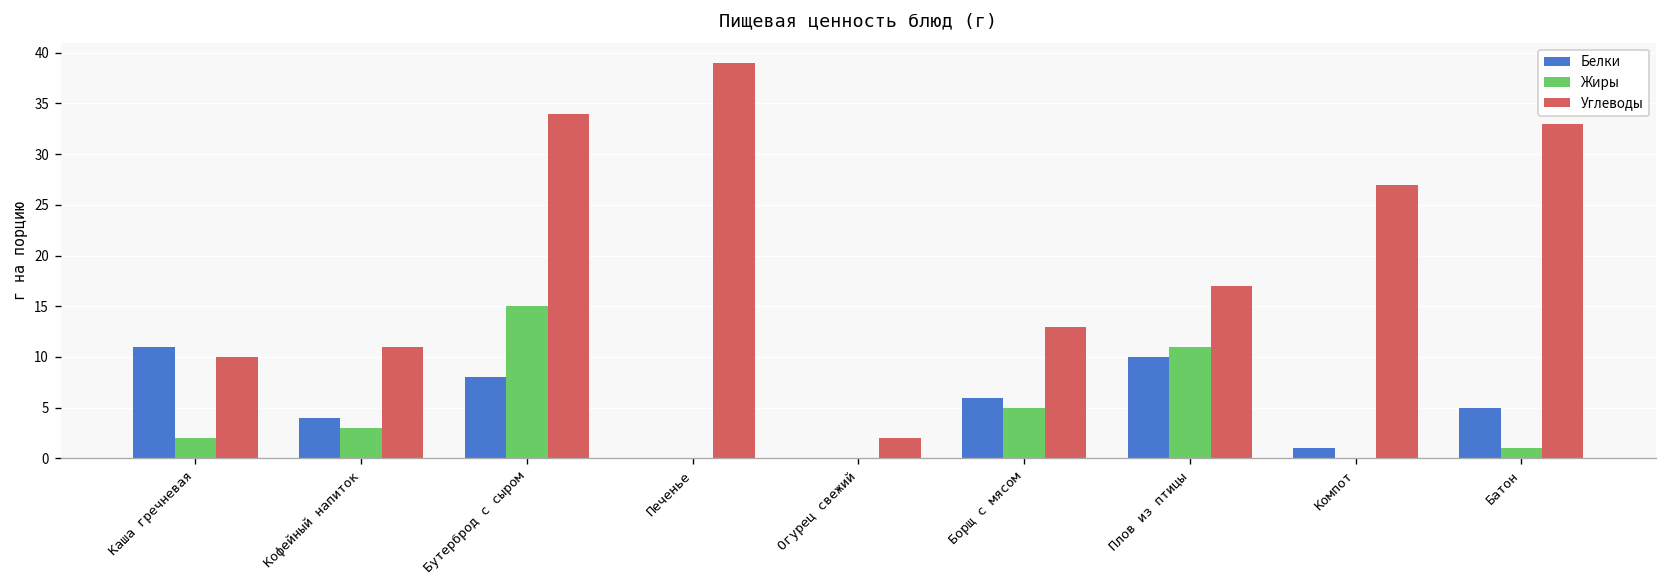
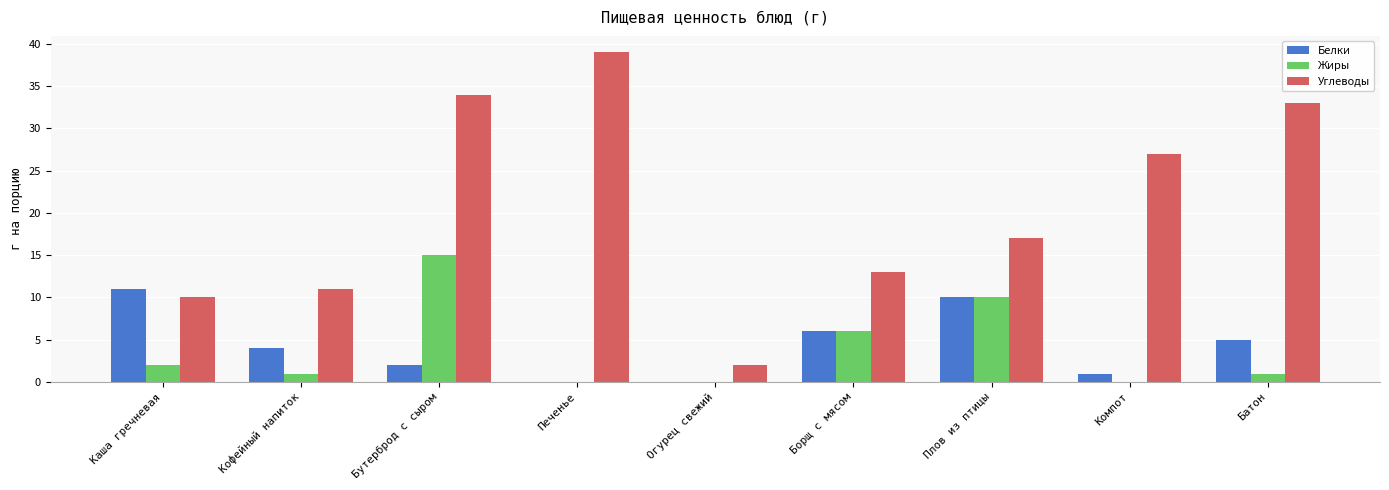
  {
    "Белки": {
      "Каша гречневая": 11,
      "Кофейный напиток": 4,
-     "Бутерброд с сыром": 8,
+     "Бутерброд с сыром": 2,
      "Печенье": 0,
      "Огурец свежий": 0,
      "Борщ с мясом": 6,
      "Плов из птицы": 10,
      "Компот": 1,
      "Батон": 5
    },
    "Жиры": {
      "Каша гречневая": 2,
-     "Кофейный напиток": 3,
+     "Кофейный напиток": 1,
      "Бутерброд с сыром": 15,
      "Печенье": 0,
      "Огурец свежий": 0,
-     "Борщ с мясом": 5,
-     "Плов из птицы": 11,
+     "Борщ с мясом": 6,
+     "Плов из птицы": 10,
      "Компот": 0,
      "Батон": 1
    },
    "Углеводы": {
      "Каша гречневая": 10,
      "Кофейный напиток": 11,
      "Бутерброд с сыром": 34,
      "Печенье": 39,
      "Огурец свежий": 2,
      "Борщ с мясом": 13,
      "Плов из птицы": 17,
      "Компот": 27,
      "Батон": 33
    }
  }
